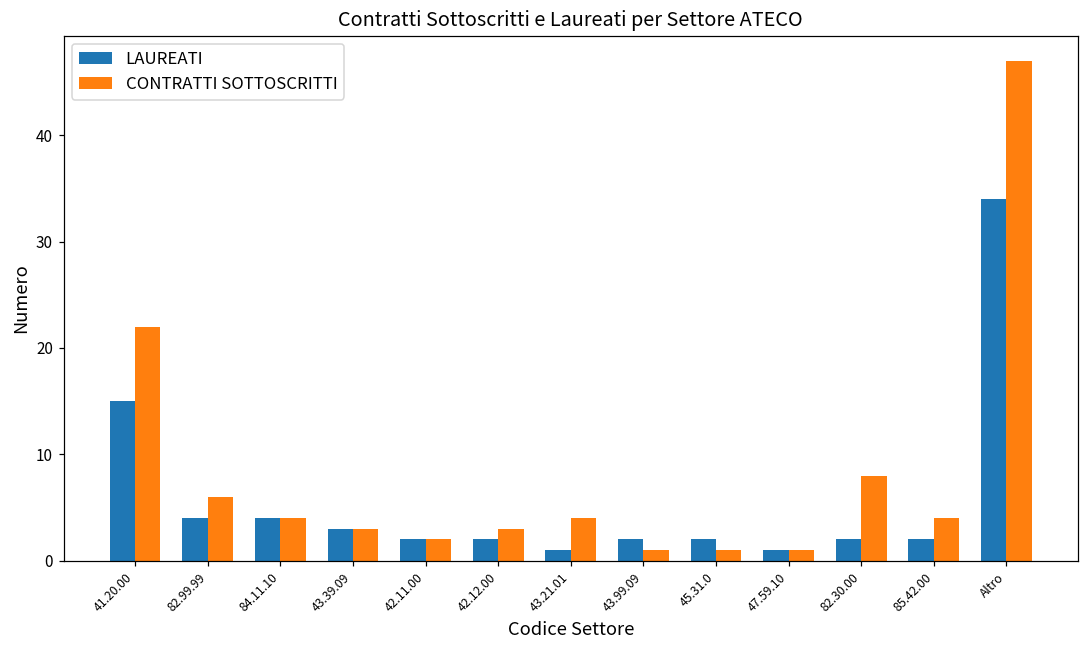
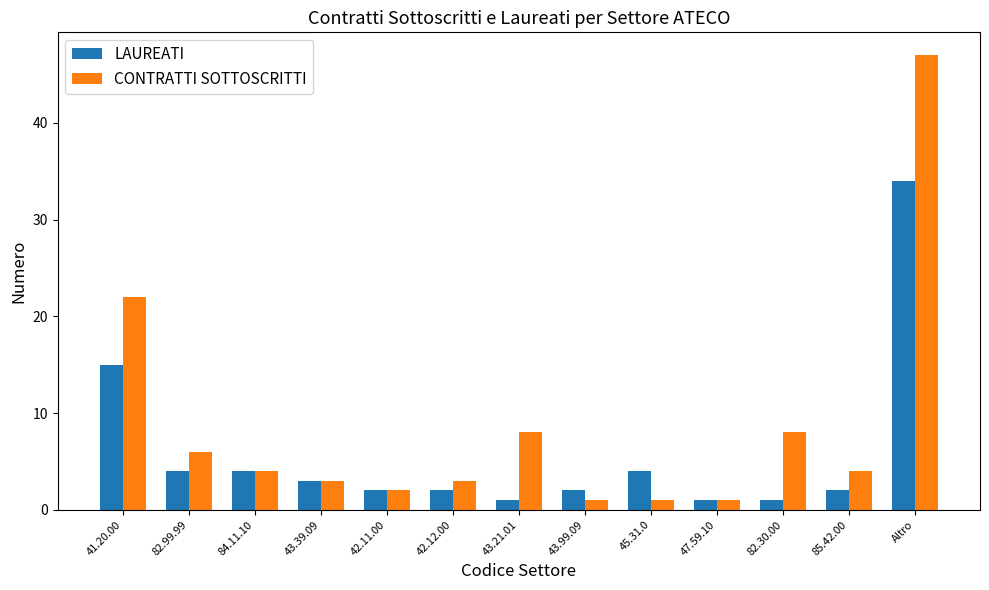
  {
    "LAUREATI": {
      "41.20.00": 15,
      "82.99.99": 4,
      "84.11.10": 4,
      "43.39.09": 3,
      "42.11.00": 2,
      "42.12.00": 2,
      "43.21.01": 1,
      "43.99.09": 2,
-     "45.31.0": 2,
+     "45.31.0": 4,
      "47.59.10": 1,
-     "82.30.00": 2,
+     "82.30.00": 1,
      "85.42.00": 2,
      "Altro": 34
    },
    "CONTRATTI SOTTOSCRITTI": {
      "41.20.00": 22,
      "82.99.99": 6,
      "84.11.10": 4,
      "43.39.09": 3,
      "42.11.00": 2,
      "42.12.00": 3,
-     "43.21.01": 4,
+     "43.21.01": 8,
      "43.99.09": 1,
      "45.31.0": 1,
      "47.59.10": 1,
      "82.30.00": 8,
      "85.42.00": 4,
      "Altro": 47
    }
  }
